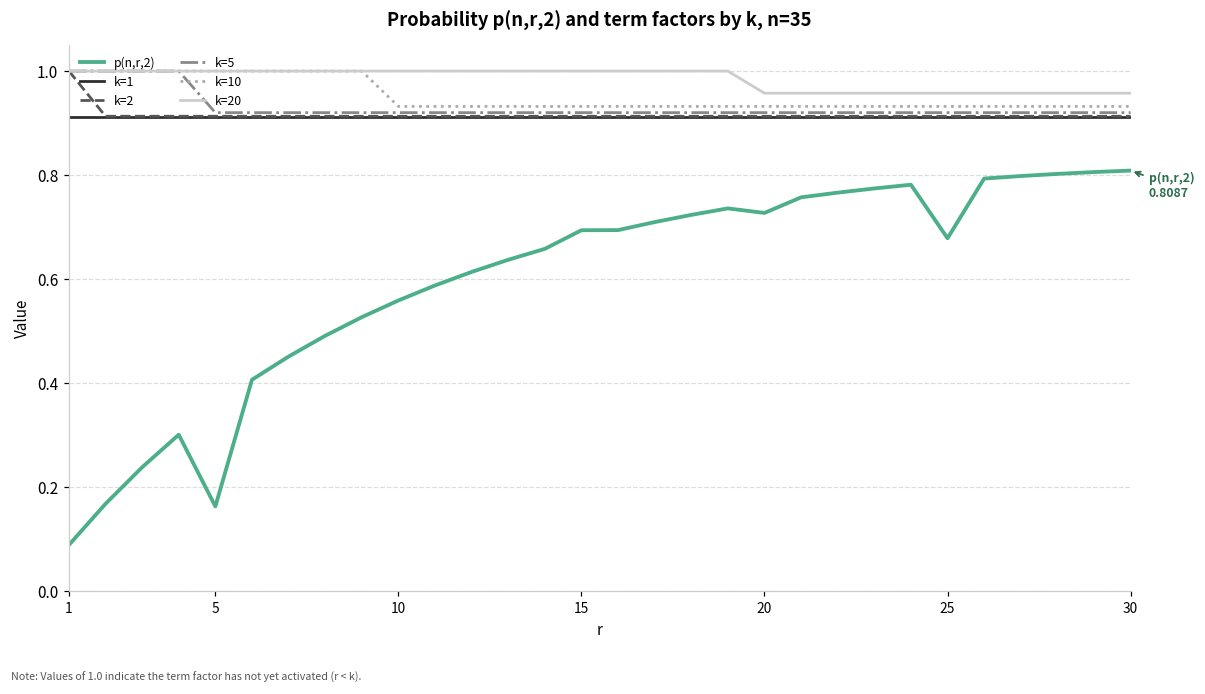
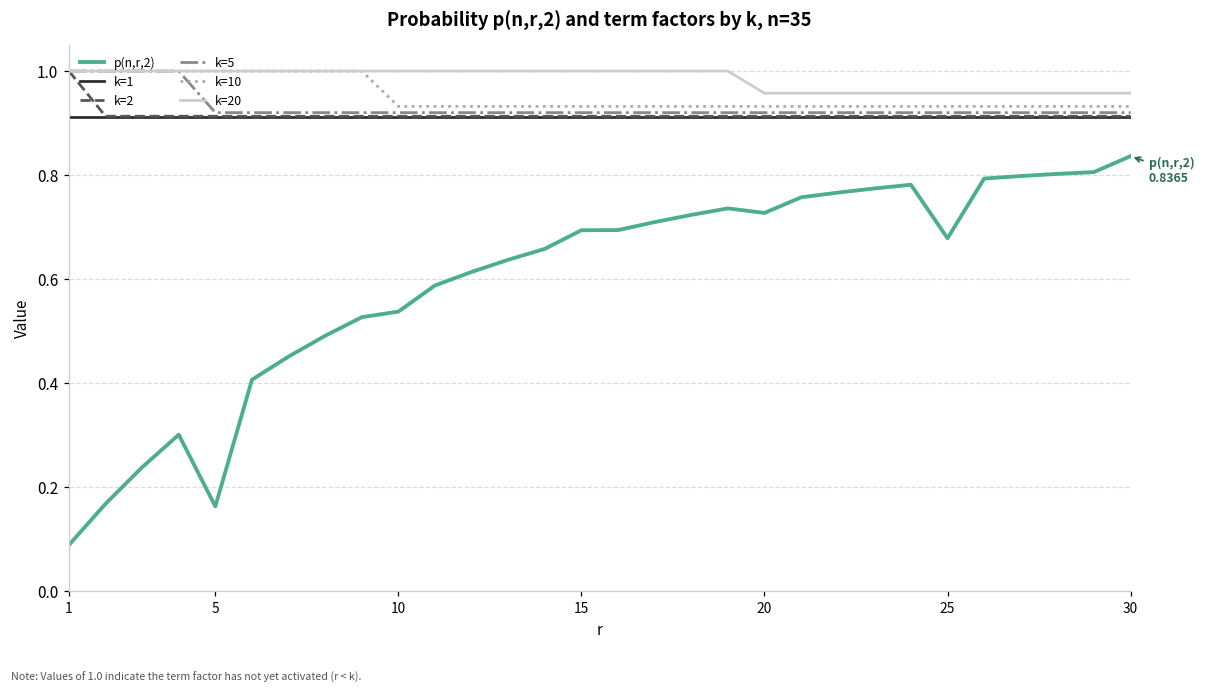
  {
    "p(n,r,2)": {
-     "10": 0.56,
-     "30": 0.8087
+     "10": 0.54,
+     "30": 0.8365
    },
    "k=1": {
      "1": 0.91
    }
  }
